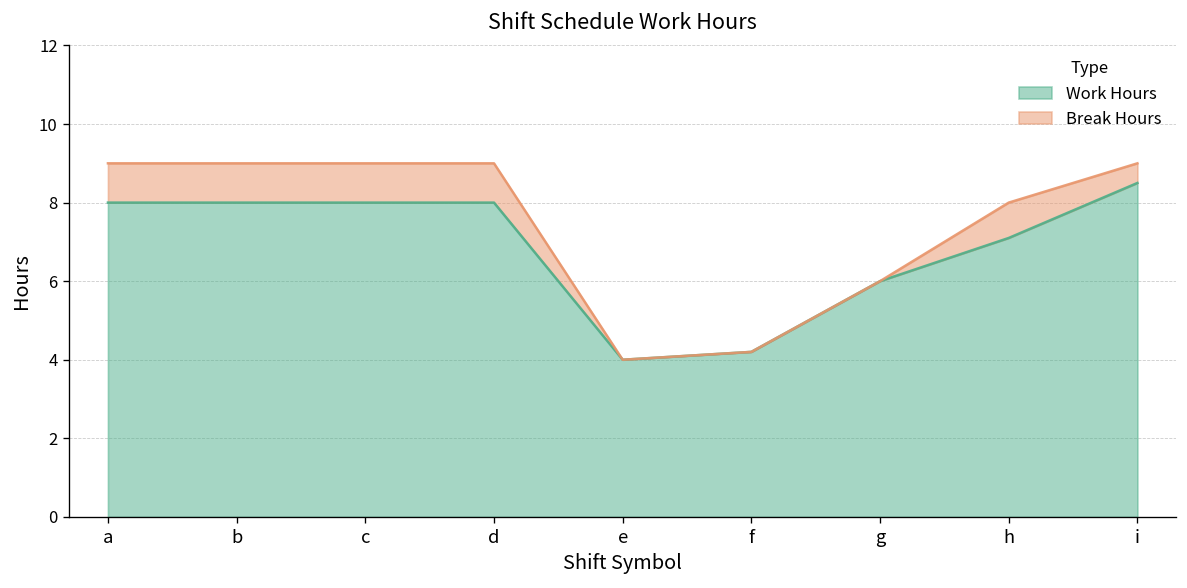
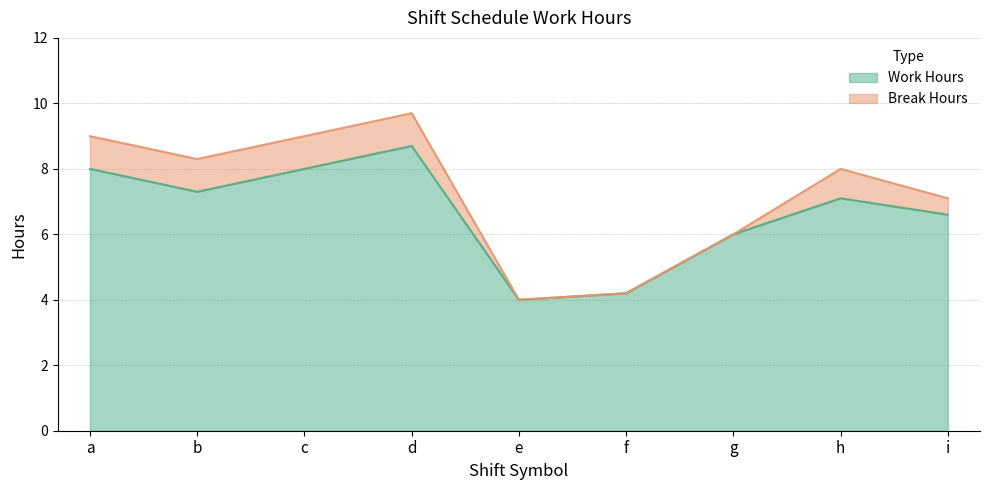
  {
    "Work Hours": {
      "a": 8.0,
-     "b": 8.0,
+     "b": 7.3,
      "c": 8.0,
-     "d": 8.0,
+     "d": 8.7,
      "h": 7.1,
-     "i": 8.5
+     "i": 6.6
    },
    "Break Hours": {
      "a": 1.0,
      "b": 1.0,
      "c": 1.0,
      "d": 1.0,
      "h": 0.9,
      "i": 0.5
    }
  }
